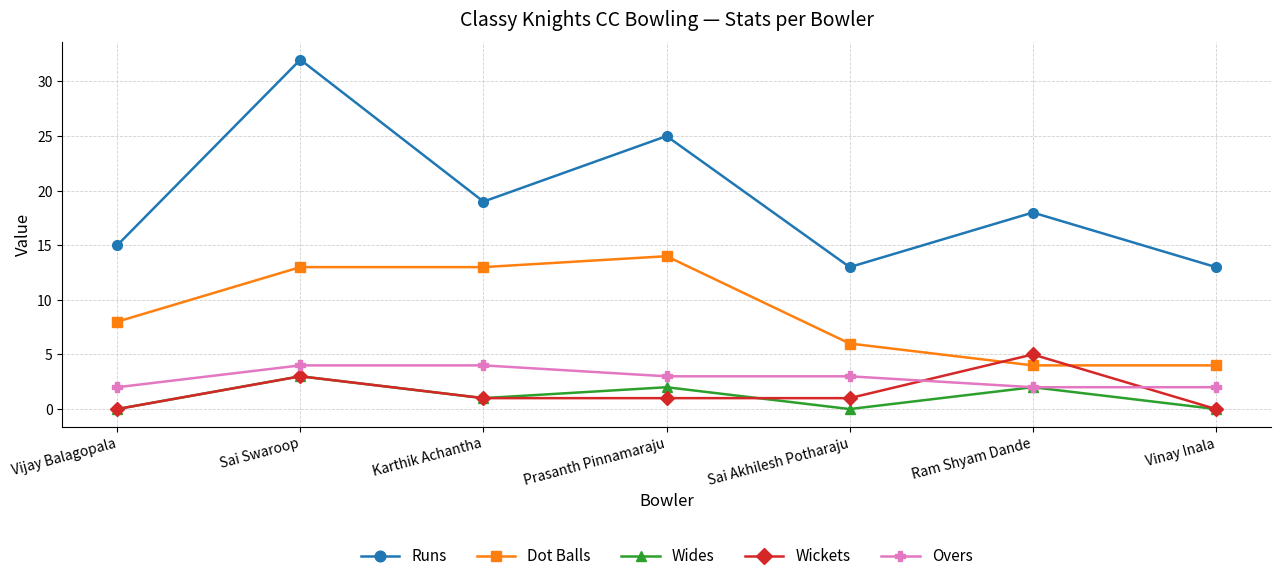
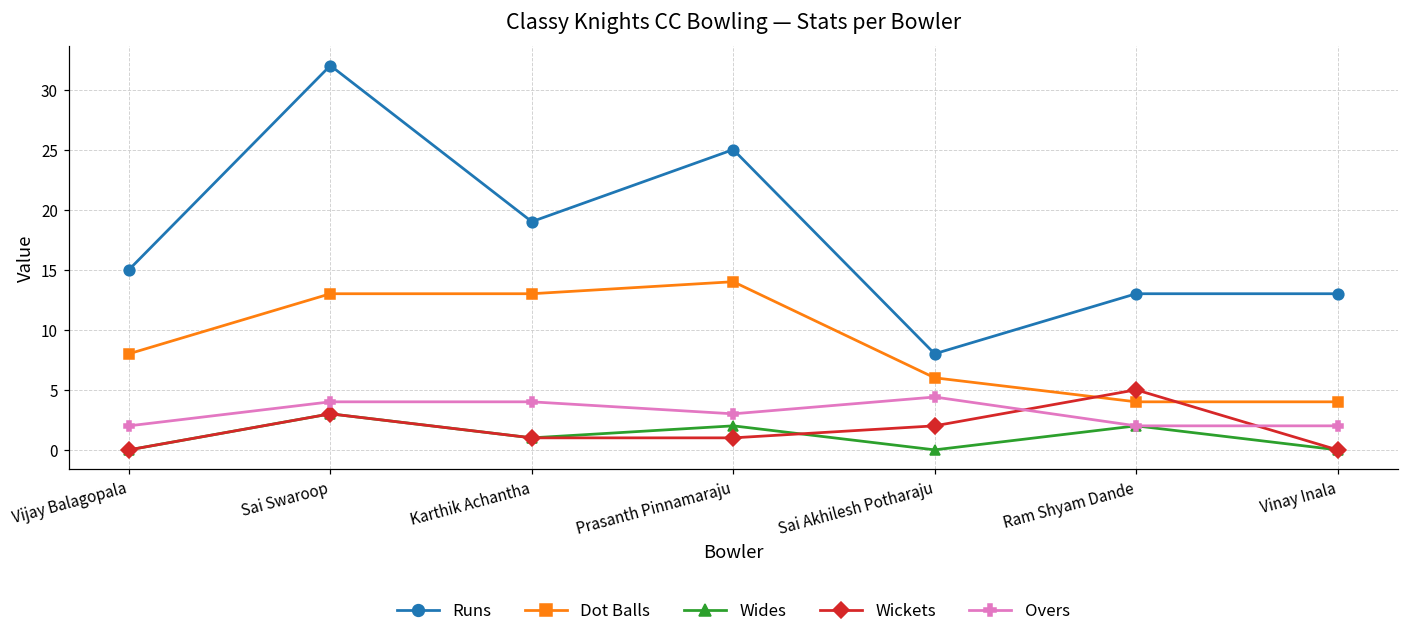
  {
    "Runs": {
      "Vijay Balagopala": 15,
      "Sai Swaroop": 32,
      "Karthik Achantha": 19,
      "Prasanth Pinnamaraju": 25,
-     "Sai Akhilesh Potharaju": 13,
-     "Ram Shyam Dande": 18,
+     "Sai Akhilesh Potharaju": 8,
+     "Ram Shyam Dande": 13,
      "Vinay Inala": 13
    },
    "Dot Balls": {
      "Vijay Balagopala": 8.0,
      "Sai Swaroop": 13.0,
      "Karthik Achantha": 13.0,
      "Prasanth Pinnamaraju": 14.0,
      "Sai Akhilesh Potharaju": 6.0,
      "Ram Shyam Dande": 4.0,
      "Vinay Inala": 4.0
    },
    "Wides": {
      "Prasanth Pinnamaraju": 2.0,
      "Sai Akhilesh Potharaju": 0.0
    },
    "Wickets": {
      "Prasanth Pinnamaraju": 1,
-     "Sai Akhilesh Potharaju": 1,
+     "Sai Akhilesh Potharaju": 2,
      "Ram Shyam Dande": 5
    },
    "Overs": {
      "Vijay Balagopala": 2.0,
      "Sai Swaroop": 4.0,
      "Karthik Achantha": 4.0,
      "Prasanth Pinnamaraju": 3.0,
-     "Sai Akhilesh Potharaju": 3.0,
+     "Sai Akhilesh Potharaju": 4.4,
      "Vinay Inala": 2.0
    }
  }
